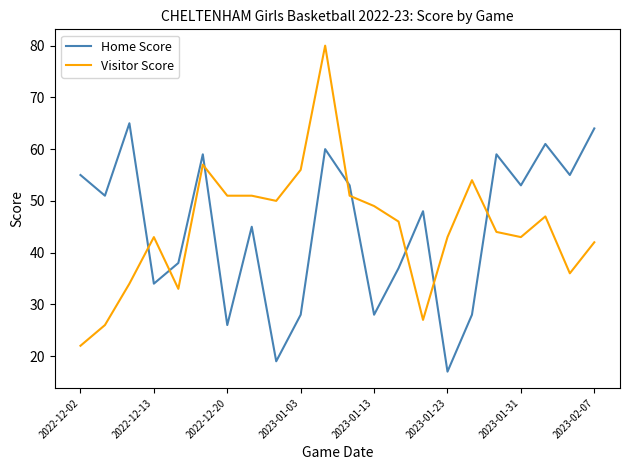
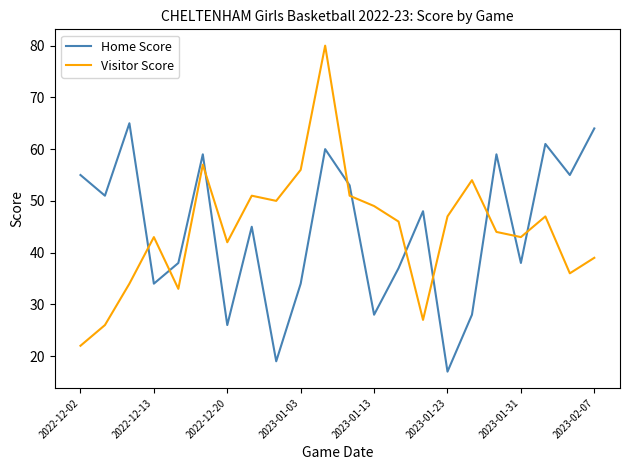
  {
    "Home Score": {
      "2022-12-02": 55,
      "2022-12-13": 34,
      "2022-12-20": 26,
-     "2023-01-03": 28,
+     "2023-01-03": 34,
      "2023-01-13": 28,
      "2023-01-23": 17,
-     "2023-01-31": 53,
+     "2023-01-31": 38,
      "2023-02-07": 64
    },
    "Visitor Score": {
      "2022-12-02": 22,
      "2022-12-13": 43,
-     "2022-12-20": 51,
+     "2022-12-20": 42,
      "2023-01-03": 56,
      "2023-01-13": 49,
-     "2023-01-23": 43,
+     "2023-01-23": 47,
      "2023-01-31": 43,
-     "2023-02-07": 42
+     "2023-02-07": 39
    }
  }
